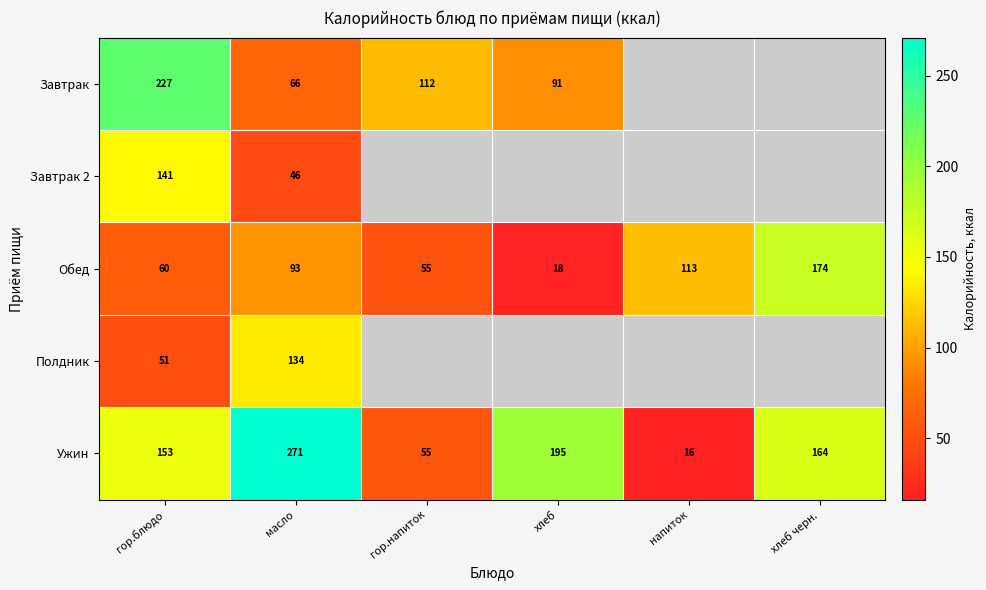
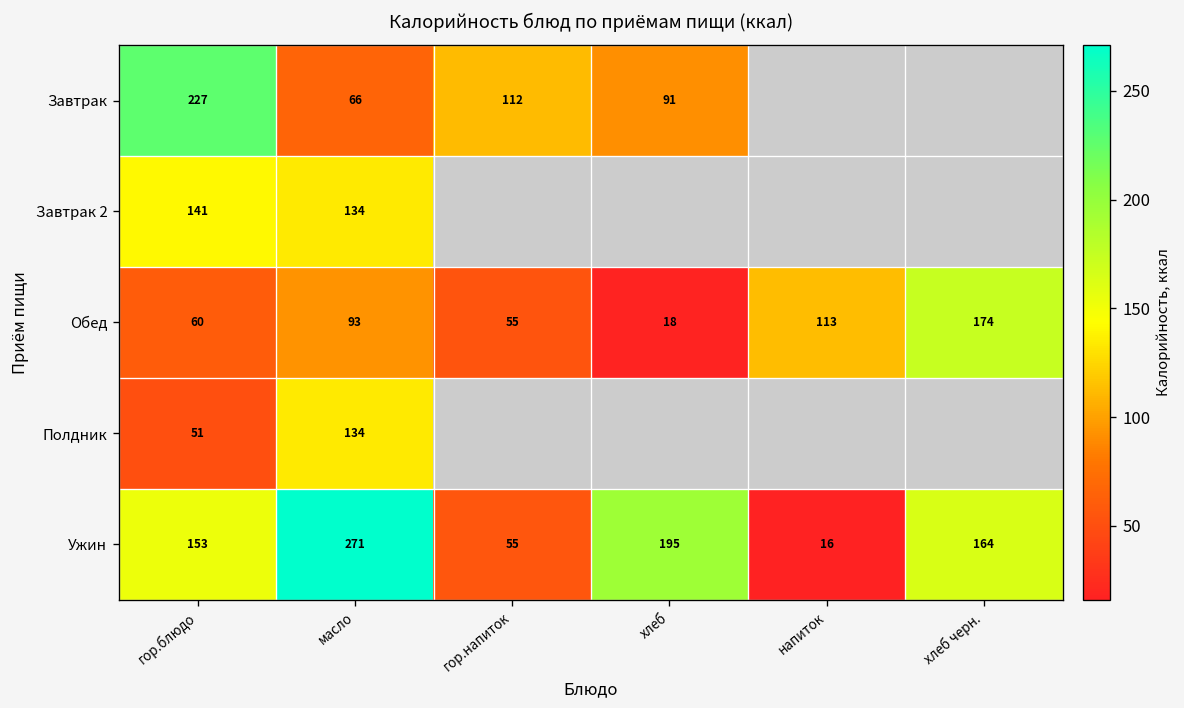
  {
    "Завтрак": {
      "гор.блюдо": 227,
      "масло": 66,
      "гор.напиток": 112,
      "хлеб": 91
    },
    "Завтрак 2": {
      "гор.блюдо": 141,
-     "масло": 46
+     "масло": 134
    },
    "Обед": {
      "гор.блюдо": 60,
      "масло": 93,
      "гор.напиток": 55,
      "хлеб": 18,
      "напиток": 113,
      "хлеб черн.": 174
    },
    "Полдник": {
      "гор.блюдо": 51,
      "масло": 134
    },
    "Ужин": {
      "гор.блюдо": 153,
      "масло": 271,
      "гор.напиток": 55,
      "хлеб": 195,
      "напиток": 16,
      "хлеб черн.": 164
    }
  }
